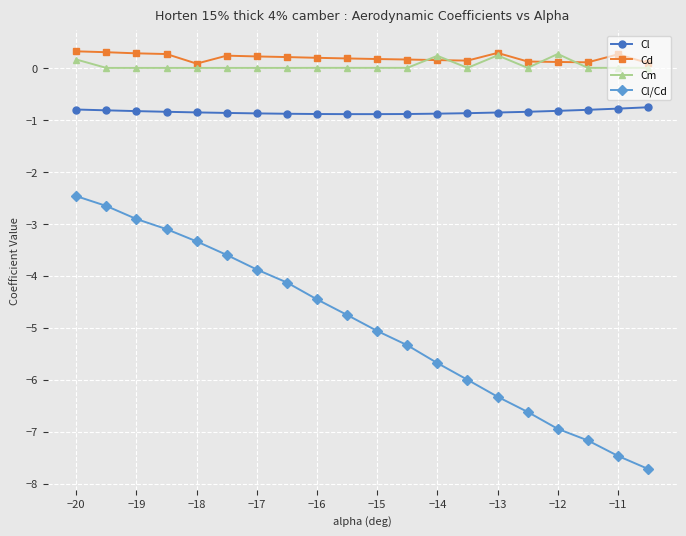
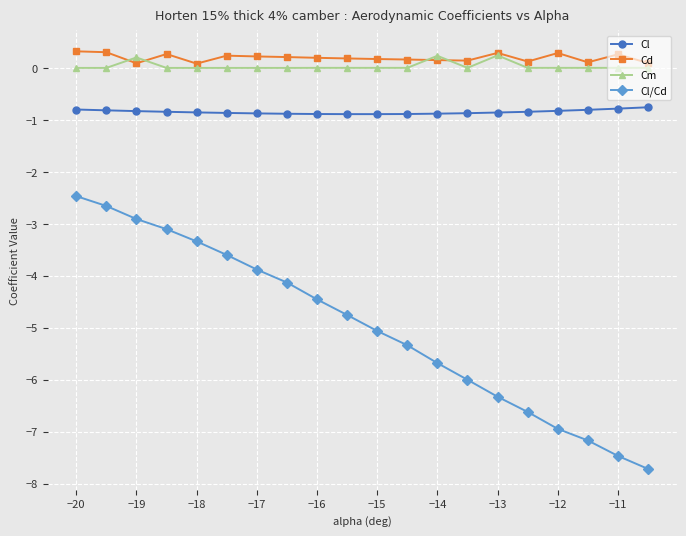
  {
    "Cd": {
      "−20": 0.3,
-     "−19": 0.3,
+     "−19": 0.1,
      "−18": 0.1,
      "−17": 0.2,
      "−16": 0.2,
      "−15": 0.2,
      "−14": 0.2,
-     "−12": 0.1
+     "−12": 0.3
    },
    "Cm": {
-     "−20": 0.2,
-     "−19": 0.0,
+     "−20": 0.0,
+     "−19": 0.2,
      "−18": 0.0,
      "−17": 0.0,
      "−16": 0.0,
      "−15": 0.0,
      "−14": 0.2,
-     "−12": 0.3
+     "−12": 0.0
    }
  }
